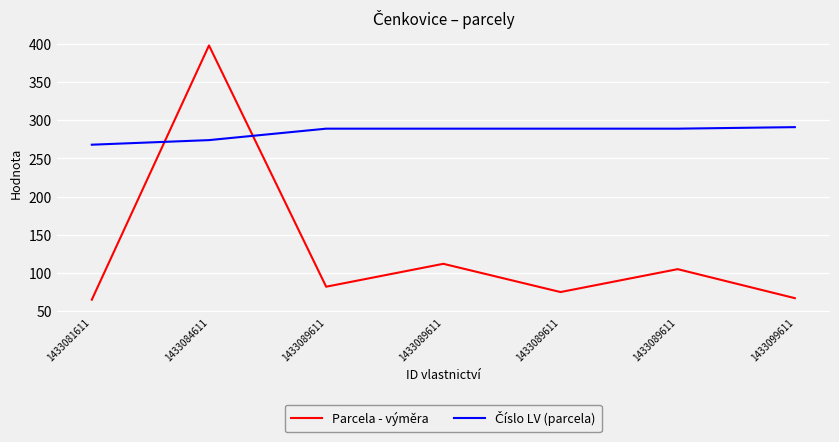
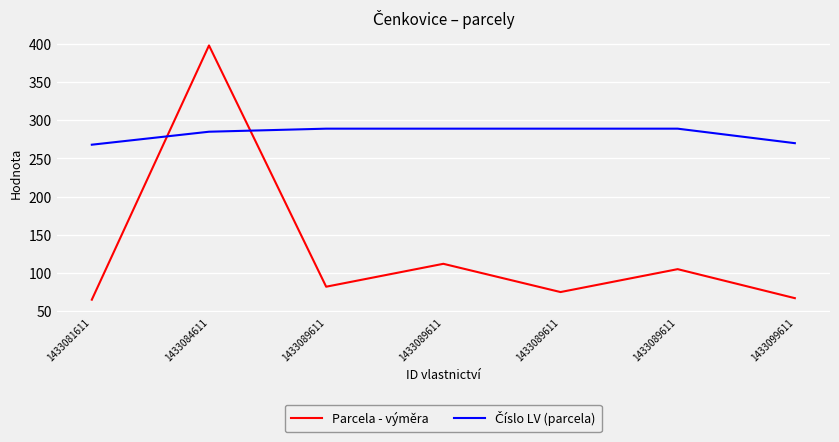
  {
    "Parcela - výměra": {
      "1433081611": 70,
      "1433084611": 400,
      "1433099611": 70
    },
    "Číslo LV (parcela)": {
      "1433081611": 270,
-     "1433084611": 270,
-     "1433099611": 290
+     "1433084611": 290,
+     "1433099611": 270
    }
  }
